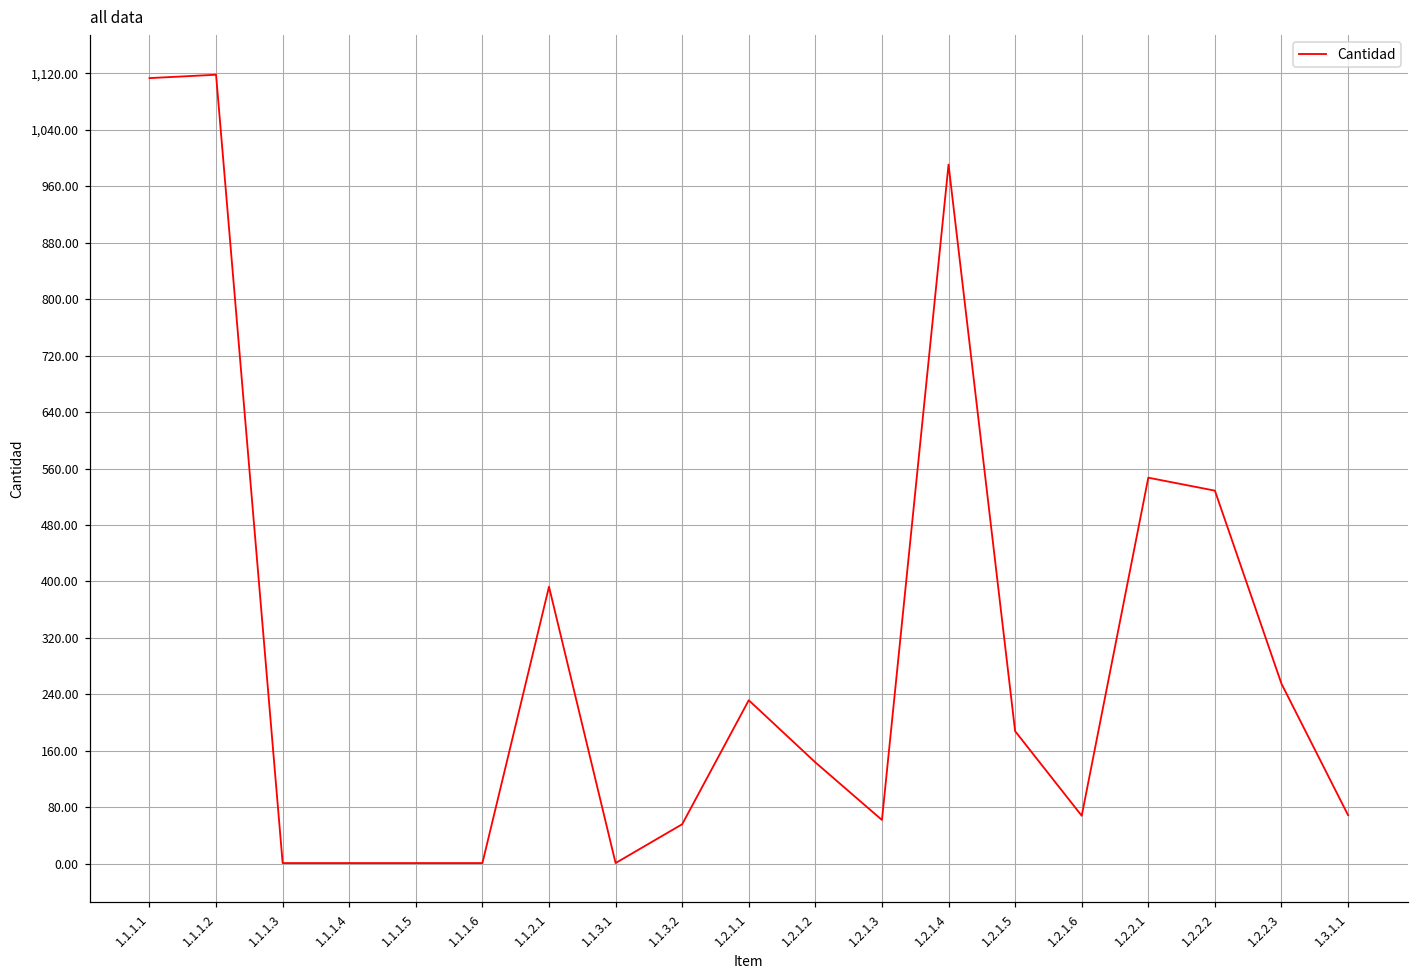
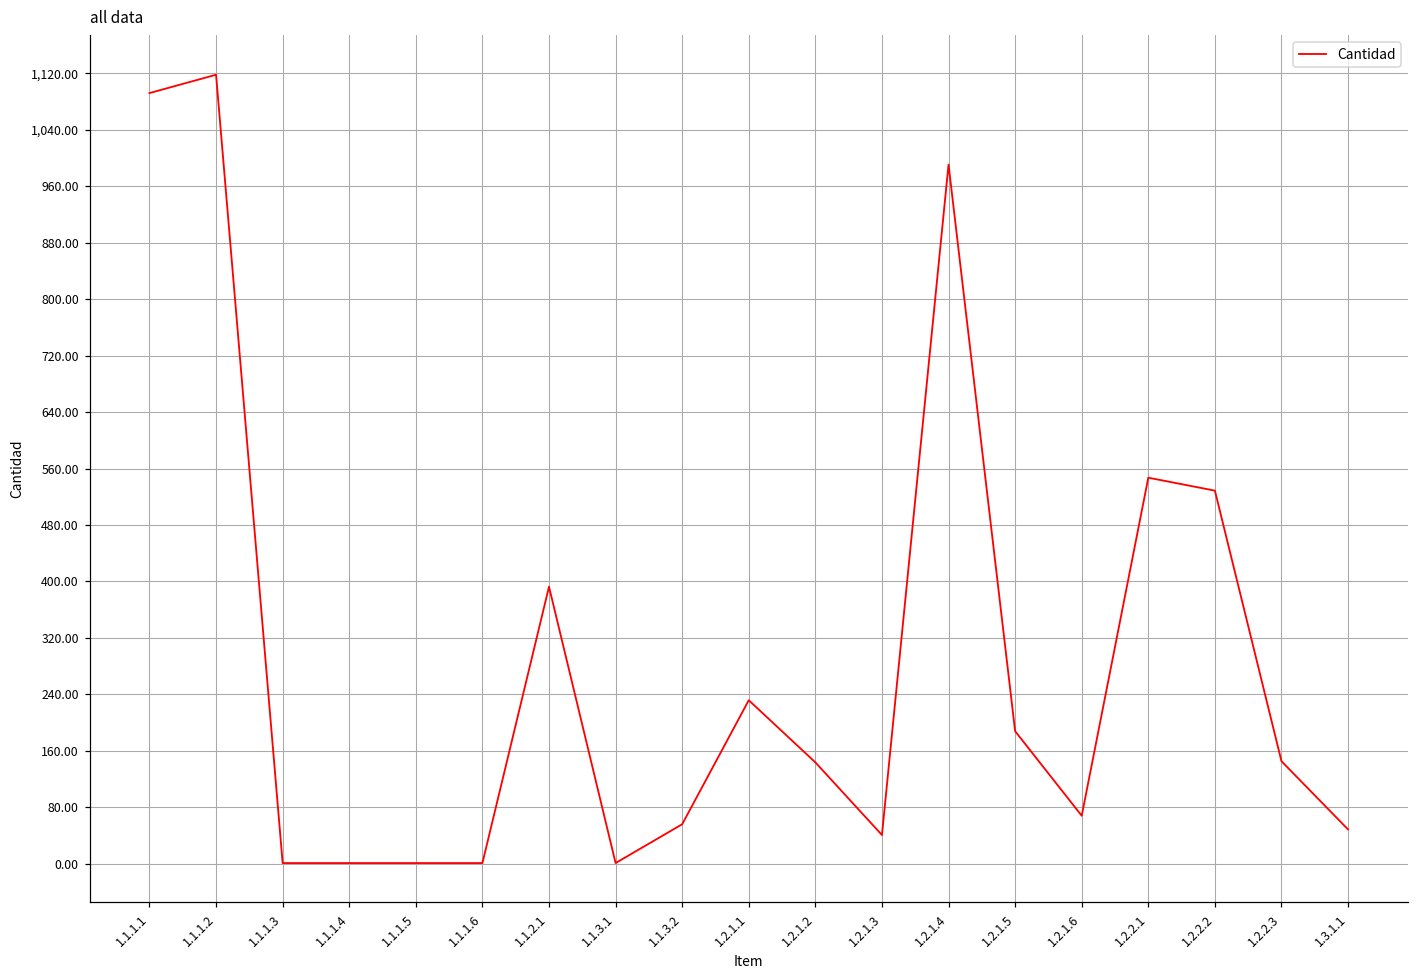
  {
-   "1.1.1.1": "1,110",
+   "1.1.1.1": "1,090",
    "1.1.1.2": "1,120",
    "1.1.1.3": "0",
    "1.1.1.4": "0",
    "1.1.1.5": "0",
    "1.1.1.6": "0",
    "1.1.2.1": "390",
    "1.1.3.1": "0",
    "1.1.3.2": "60",
    "1.2.1.1": "230",
    "1.2.1.2": "140",
-   "1.2.1.3": "60",
+   "1.2.1.3": "40",
    "1.2.1.4": "990",
    "1.2.1.5": "190",
    "1.2.1.6": "70",
    "1.2.2.1": "550",
    "1.2.2.2": "530",
-   "1.2.2.3": "260",
-   "1.3.1.1": "70"
+   "1.2.2.3": "150",
+   "1.3.1.1": "50"
  }
